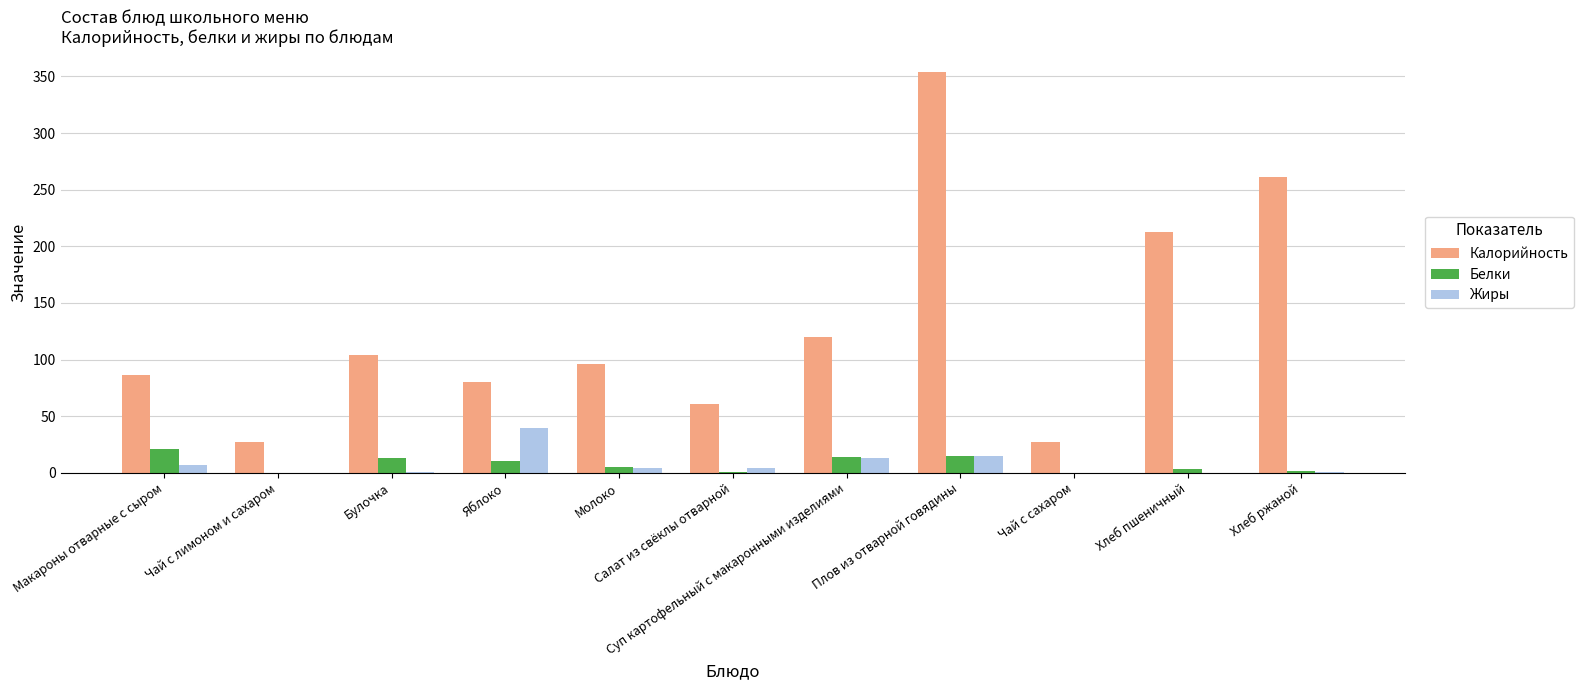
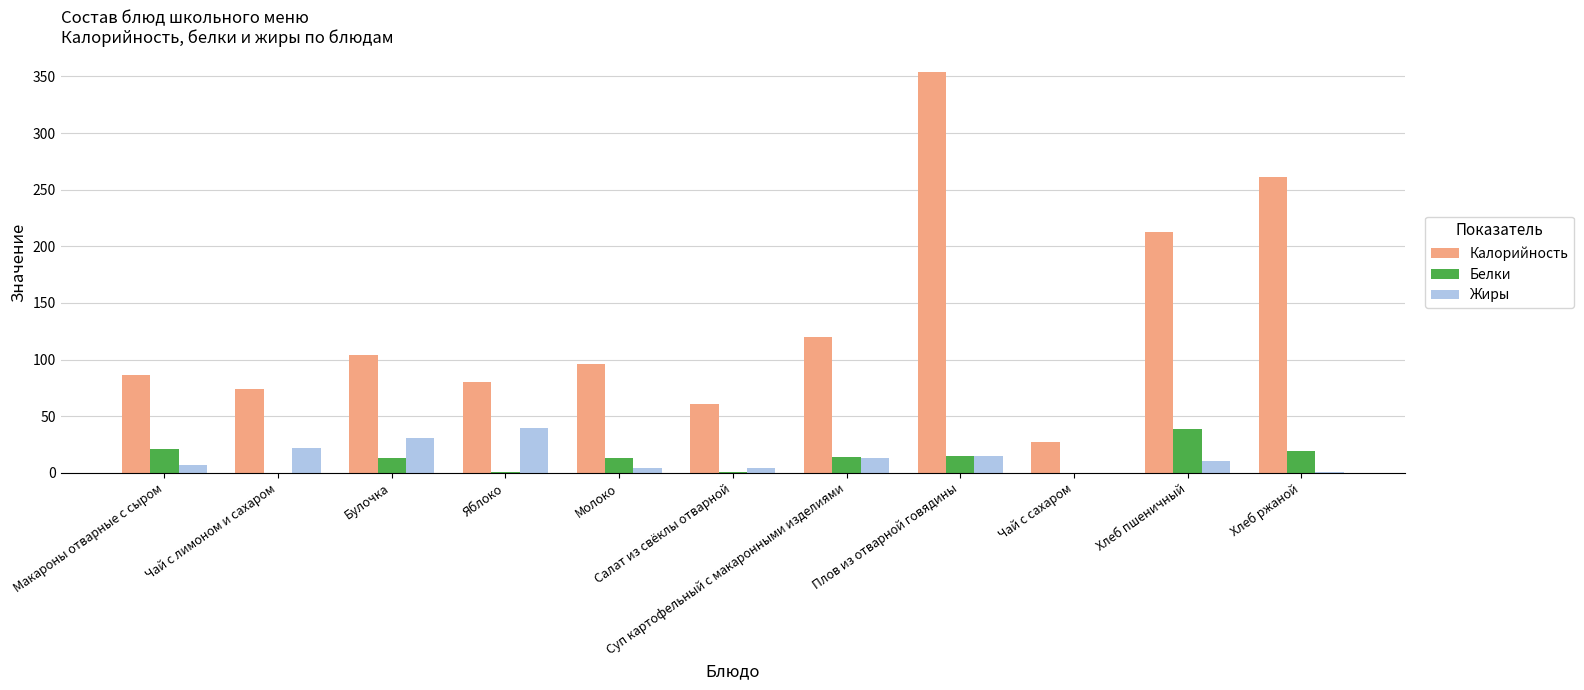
  {
    "Калорийность": {
      "Макароны отварные с сыром": 86,
-     "Чай с лимоном и сахаром": 27,
+     "Чай с лимоном и сахаром": 74,
      "Булочка": 104,
      "Яблоко": 80,
      "Молоко": 96,
      "Салат из свёклы отварной": 61,
      "Суп картофельный с макаронными изделиями": 120,
      "Плов из отварной говядины": 354,
      "Чай с сахаром": 27,
      "Хлеб пшеничный": 213,
      "Хлеб ржаной": 261
    },
    "Белки": {
      "Макароны отварные с сыром": 21,
      "Чай с лимоном и сахаром": 0,
      "Булочка": 13,
-     "Яблоко": 10,
-     "Молоко": 5,
+     "Яблоко": 1,
+     "Молоко": 13,
      "Суп картофельный с макаронными изделиями": 14,
      "Плов из отварной говядины": 15,
      "Чай с сахаром": 0,
-     "Хлеб пшеничный": 3,
-     "Хлеб ржаной": 2
+     "Хлеб пшеничный": 39,
+     "Хлеб ржаной": 19
    },
    "Жиры": {
      "Макароны отварные с сыром": 7,
-     "Чай с лимоном и сахаром": 0,
-     "Булочка": 1,
+     "Чай с лимоном и сахаром": 22,
+     "Булочка": 31,
      "Яблоко": 40,
      "Молоко": 4,
      "Салат из свёклы отварной": 4,
      "Суп картофельный с макаронными изделиями": 13,
      "Плов из отварной говядины": 15,
      "Чай с сахаром": 0,
-     "Хлеб пшеничный": 0
+     "Хлеб пшеничный": 10
    }
  }
